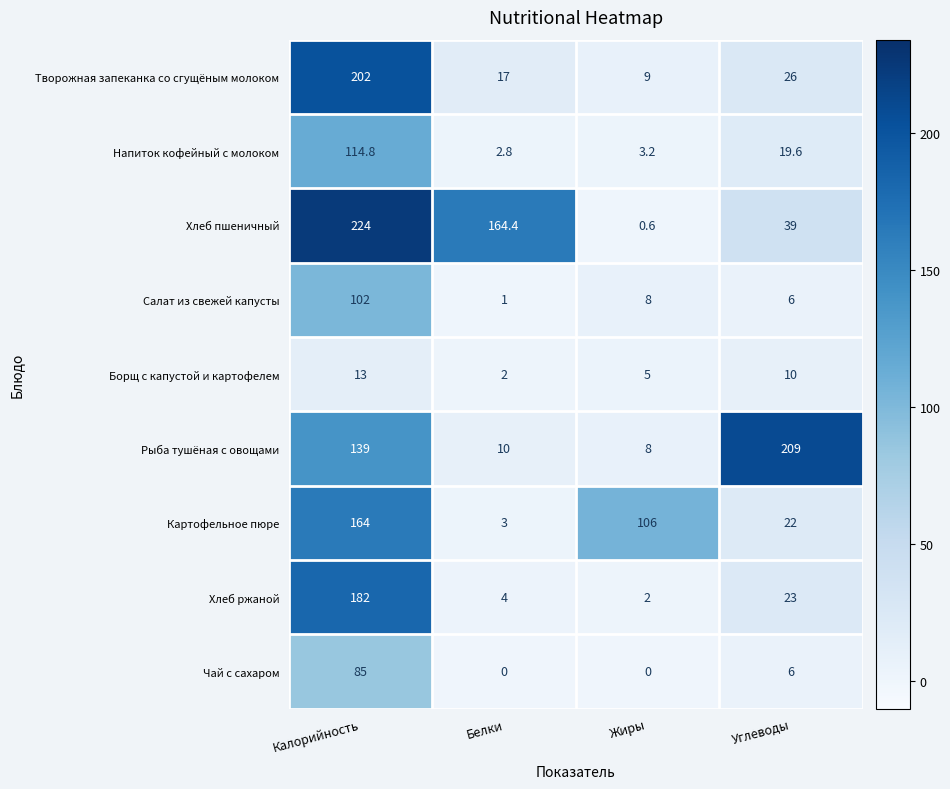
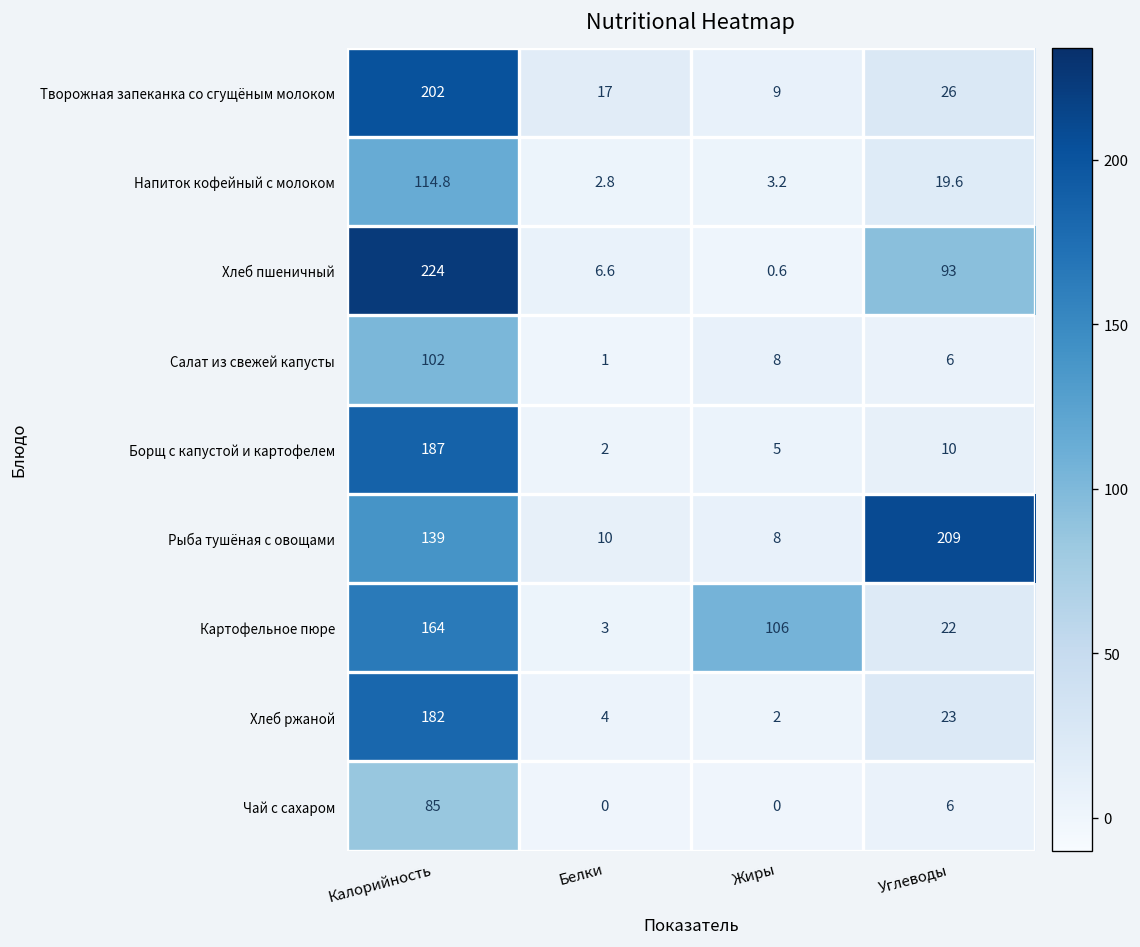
  {
    "Творожная запеканка со сгущёным молоком": {
      "Калорийность": 202,
      "Белки": 17,
      "Жиры": 9,
      "Углеводы": 26
    },
    "Напиток кофейный с молоком": {
      "Калорийность": 114.8,
      "Белки": 2.8,
      "Жиры": 3.2,
      "Углеводы": 19.6
    },
    "Хлеб пшеничный": {
      "Калорийность": 224,
-     "Белки": 164.4,
+     "Белки": 6.6,
      "Жиры": 0.6,
-     "Углеводы": 39
+     "Углеводы": 93
    },
    "Салат из свежей капусты": {
      "Калорийность": 102,
      "Белки": 1,
      "Жиры": 8,
      "Углеводы": 6
    },
    "Борщ с капустой и картофелем": {
-     "Калорийность": 13,
+     "Калорийность": 187,
      "Белки": 2,
      "Жиры": 5,
      "Углеводы": 10
    },
    "Рыба тушёная с овощами": {
      "Калорийность": 139,
      "Белки": 10,
      "Жиры": 8,
      "Углеводы": 209
    },
    "Картофельное пюре": {
      "Калорийность": 164,
      "Белки": 3,
      "Жиры": 106,
      "Углеводы": 22
    },
    "Хлеб ржаной": {
      "Калорийность": 182,
      "Белки": 4,
      "Жиры": 2,
      "Углеводы": 23
    },
    "Чай с сахаром": {
      "Калорийность": 85,
      "Белки": 0,
      "Жиры": 0,
      "Углеводы": 6
    }
  }
